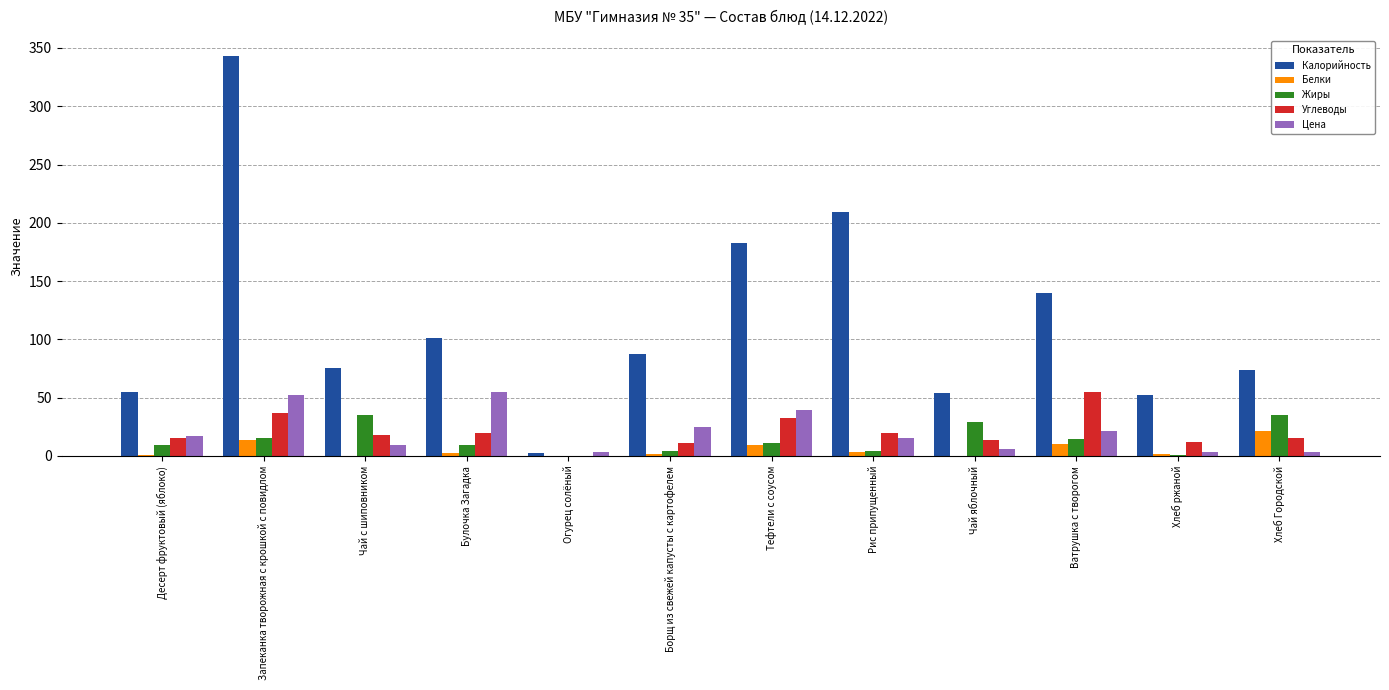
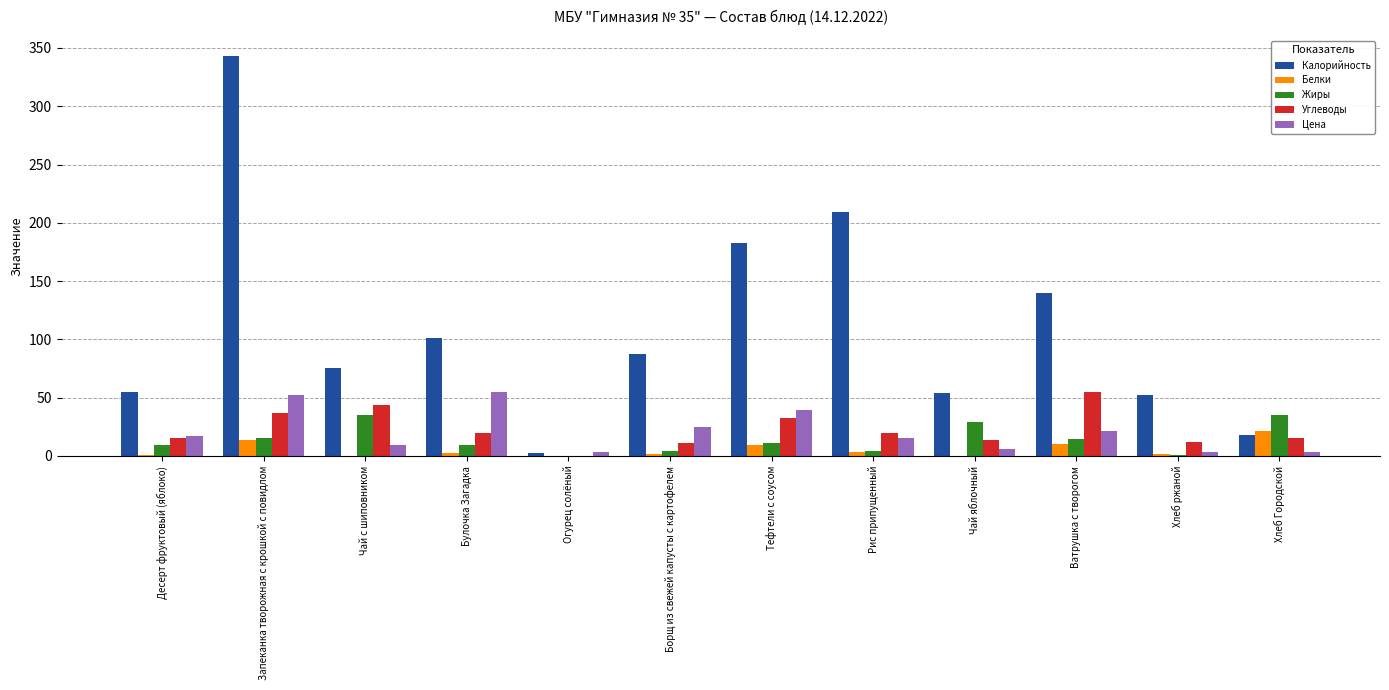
  {
    "Калорийность": {
      "Десерт фруктовый (яблоко)": 55,
      "Запеканка творожная с крошкой с повидлом": 343,
      "Чай с шиповником": 75,
      "Булочка Загадка": 101,
      "Огурец солёный": 2,
      "Борщ из свежей капусты с картофелем": 87,
      "Тефтели с соусом": 183,
      "Рис припущенный": 210,
      "Чай яблочный": 54,
      "Ватрушка с творогом": 140,
      "Хлеб ржаной": 52,
-     "Хлеб Городской": 74
+     "Хлеб Городской": 18
    },
    "Белки": {
      "Запеканка творожная с крошкой с повидлом": 14,
      "Булочка Загадка": 3,
      "Тефтели с соусом": 9,
      "Рис припущенный": 4,
      "Ватрушка с творогом": 10,
      "Хлеб Городской": 21
    },
    "Жиры": {
      "Десерт фруктовый (яблоко)": 9,
      "Запеканка творожная с крошкой с повидлом": 16,
      "Чай с шиповником": 36,
      "Булочка Загадка": 9,
      "Борщ из свежей капусты с картофелем": 4,
      "Тефтели с соусом": 11,
      "Рис припущенный": 4,
      "Чай яблочный": 29,
      "Ватрушка с творогом": 14,
      "Хлеб Городской": 35
    },
    "Углеводы": {
      "Десерт фруктовый (яблоко)": 16,
      "Запеканка творожная с крошкой с повидлом": 37,
-     "Чай с шиповником": 18,
+     "Чай с шиповником": 44,
      "Булочка Загадка": 20,
      "Борщ из свежей капусты с картофелем": 11,
      "Тефтели с соусом": 32,
      "Рис припущенный": 20,
      "Чай яблочный": 13,
      "Ватрушка с творогом": 55,
      "Хлеб ржаной": 12,
      "Хлеб Городской": 15
    },
    "Цена": {
      "Десерт фруктовый (яблоко)": 17,
      "Запеканка творожная с крошкой с повидлом": 52,
      "Чай с шиповником": 9,
      "Булочка Загадка": 55,
      "Огурец солёный": 3,
      "Борщ из свежей капусты с картофелем": 25,
      "Тефтели с соусом": 39,
      "Рис припущенный": 15,
      "Чай яблочный": 6,
      "Ватрушка с творогом": 21,
      "Хлеб ржаной": 3,
      "Хлеб Городской": 3
    }
  }
